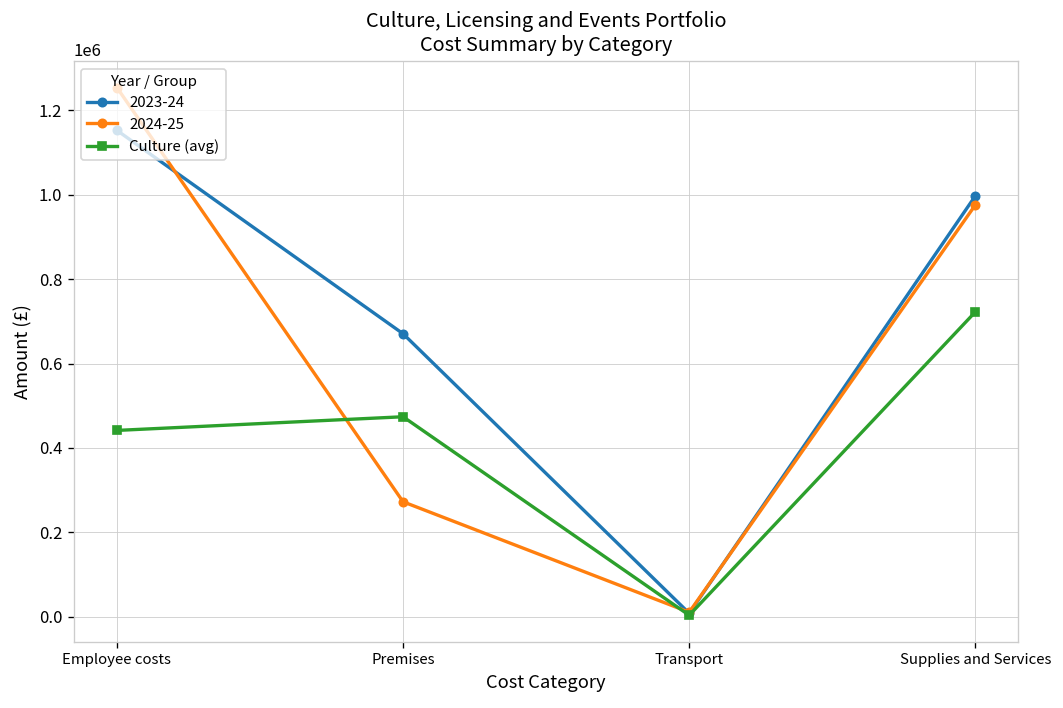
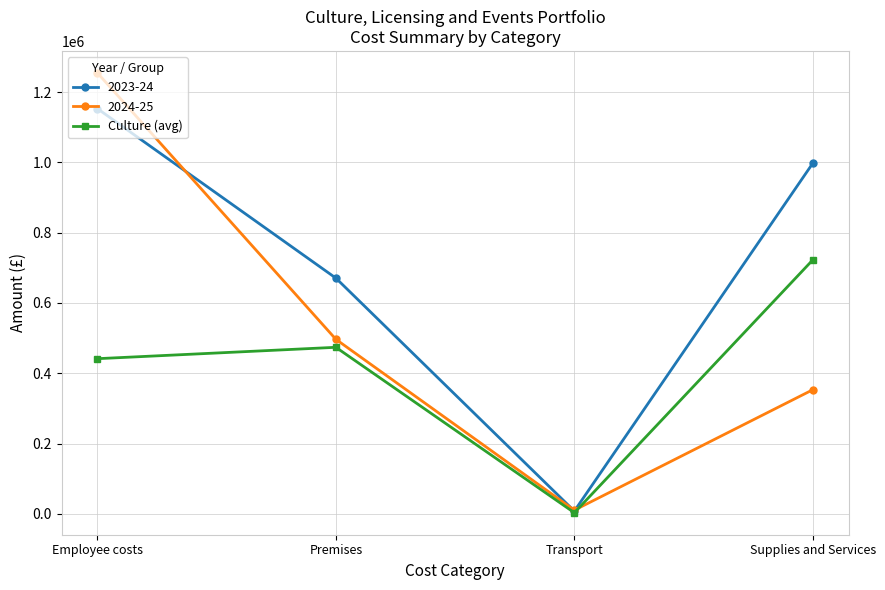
  {
    "2023-24": {
      "Premises": 670000,
      "Supplies and Services": 1000000
    },
    "2024-25": {
-     "Premises": 270000,
-     "Supplies and Services": 980000
+     "Premises": 500000,
+     "Supplies and Services": 350000
    },
    "Culture (avg)": {
      "Employee costs": 440000,
      "Premises": 470000,
      "Supplies and Services": 720000
    }
  }
